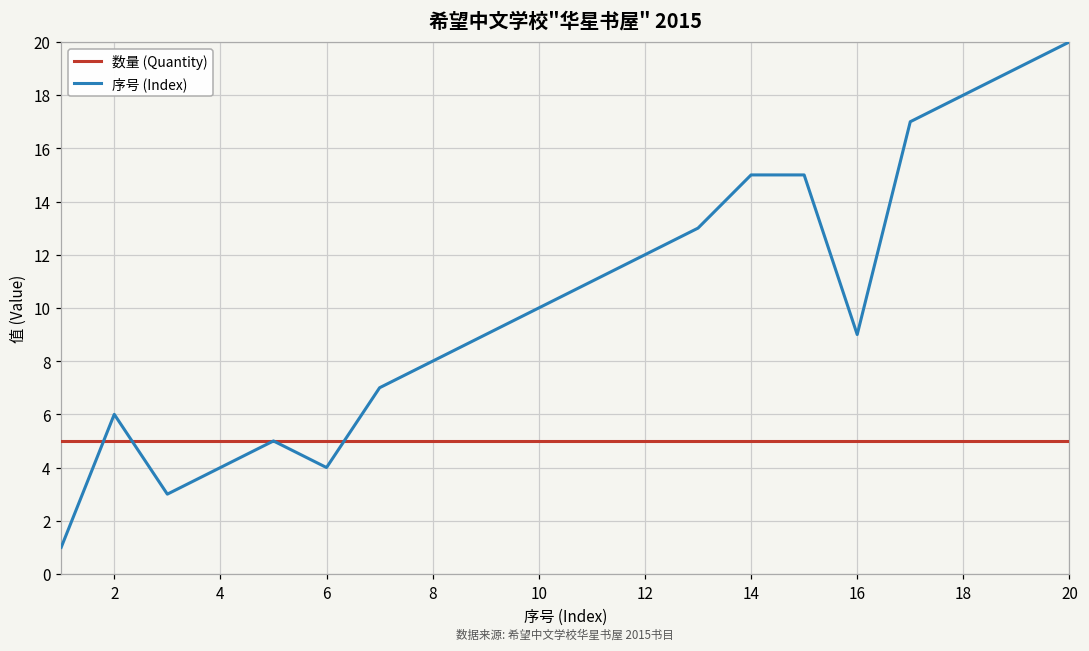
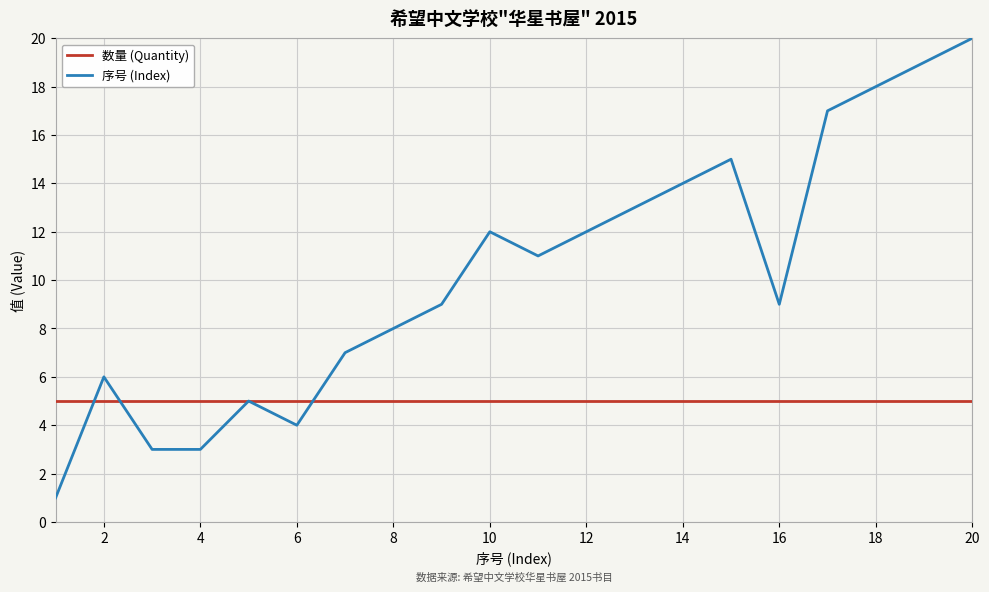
  {
    "数量 (Quantity)": {
      "2": 5,
      "4": 5,
      "6": 5,
      "8": 5,
      "10": 5,
      "12": 5,
      "14": 5,
      "16": 5,
      "18": 5,
      "20": 5
    },
    "序号 (Index)": {
      "2": 6,
-     "4": 4,
+     "4": 3,
      "6": 4,
      "8": 8,
-     "10": 10,
+     "10": 12,
      "12": 12,
-     "14": 15,
+     "14": 14,
      "16": 9,
      "18": 18,
      "20": 20
    }
  }
